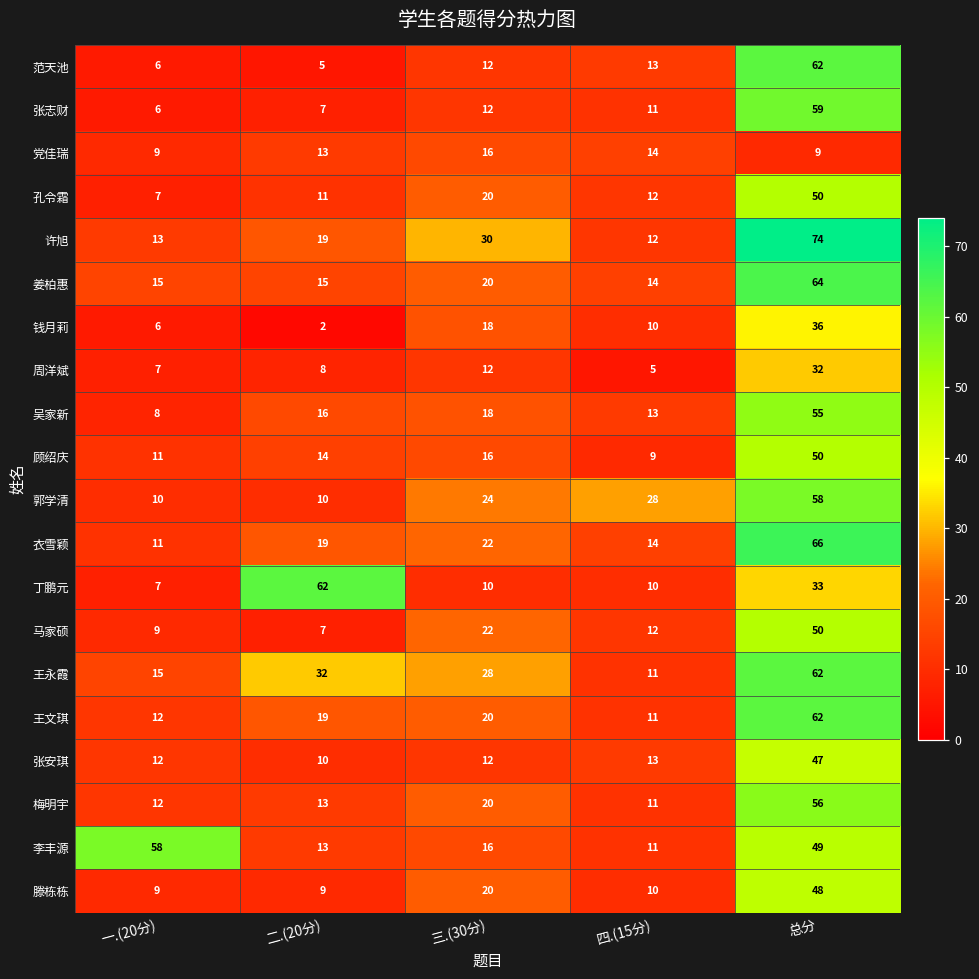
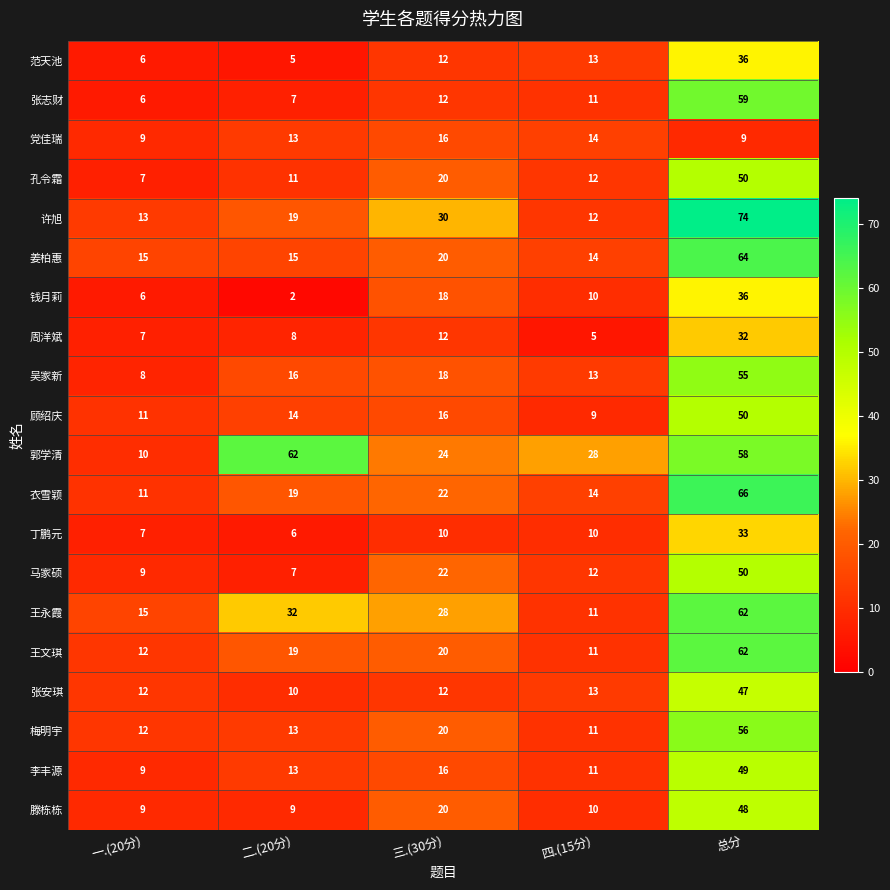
  {
    "范天池": {
      "一.(20分)": 6,
      "二.(20分)": 5,
      "三.(30分)": 12,
      "四.(15分)": 13,
-     "总分": 62
+     "总分": 36
    },
    "张志财": {
      "一.(20分)": 6,
      "二.(20分)": 7,
      "三.(30分)": 12,
      "四.(15分)": 11,
      "总分": 59
    },
    "党佳瑞": {
      "一.(20分)": 9,
      "二.(20分)": 13,
      "三.(30分)": 16,
      "四.(15分)": 14,
      "总分": 9
    },
    "孔令霜": {
      "一.(20分)": 7,
      "二.(20分)": 11,
      "三.(30分)": 20,
      "四.(15分)": 12,
      "总分": 50
    },
    "许旭": {
      "一.(20分)": 13,
      "二.(20分)": 19,
      "三.(30分)": 30,
      "四.(15分)": 12,
      "总分": 74
    },
    "姜柏惠": {
      "一.(20分)": 15,
      "二.(20分)": 15,
      "三.(30分)": 20,
      "四.(15分)": 14,
      "总分": 64
    },
    "钱月莉": {
      "一.(20分)": 6,
      "二.(20分)": 2,
      "三.(30分)": 18,
      "四.(15分)": 10,
      "总分": 36
    },
    "周洋斌": {
      "一.(20分)": 7,
      "二.(20分)": 8,
      "三.(30分)": 12,
      "四.(15分)": 5,
      "总分": 32
    },
    "吴家新": {
      "一.(20分)": 8,
      "二.(20分)": 16,
      "三.(30分)": 18,
      "四.(15分)": 13,
      "总分": 55
    },
    "顾绍庆": {
      "一.(20分)": 11,
      "二.(20分)": 14,
      "三.(30分)": 16,
      "四.(15分)": 9,
      "总分": 50
    },
    "郭学清": {
      "一.(20分)": 10,
-     "二.(20分)": 10,
+     "二.(20分)": 62,
      "三.(30分)": 24,
      "四.(15分)": 28,
      "总分": 58
    },
    "衣雪颖": {
      "一.(20分)": 11,
      "二.(20分)": 19,
      "三.(30分)": 22,
      "四.(15分)": 14,
      "总分": 66
    },
    "丁鹏元": {
      "一.(20分)": 7,
-     "二.(20分)": 62,
+     "二.(20分)": 6,
      "三.(30分)": 10,
      "四.(15分)": 10,
      "总分": 33
    },
    "马家硕": {
      "一.(20分)": 9,
      "二.(20分)": 7,
      "三.(30分)": 22,
      "四.(15分)": 12,
      "总分": 50
    },
    "王永霞": {
      "一.(20分)": 15,
      "二.(20分)": 32,
      "三.(30分)": 28,
      "四.(15分)": 11,
      "总分": 62
    },
    "王文琪": {
      "一.(20分)": 12,
      "二.(20分)": 19,
      "三.(30分)": 20,
      "四.(15分)": 11,
      "总分": 62
    },
    "张安琪": {
      "一.(20分)": 12,
      "二.(20分)": 10,
      "三.(30分)": 12,
      "四.(15分)": 13,
      "总分": 47
    },
    "梅明宇": {
      "一.(20分)": 12,
      "二.(20分)": 13,
      "三.(30分)": 20,
      "四.(15分)": 11,
      "总分": 56
    },
    "李丰源": {
-     "一.(20分)": 58,
+     "一.(20分)": 9,
      "二.(20分)": 13,
      "三.(30分)": 16,
      "四.(15分)": 11,
      "总分": 49
    },
    "滕栋栋": {
      "一.(20分)": 9,
      "二.(20分)": 9,
      "三.(30分)": 20,
      "四.(15分)": 10,
      "总分": 48
    }
  }
